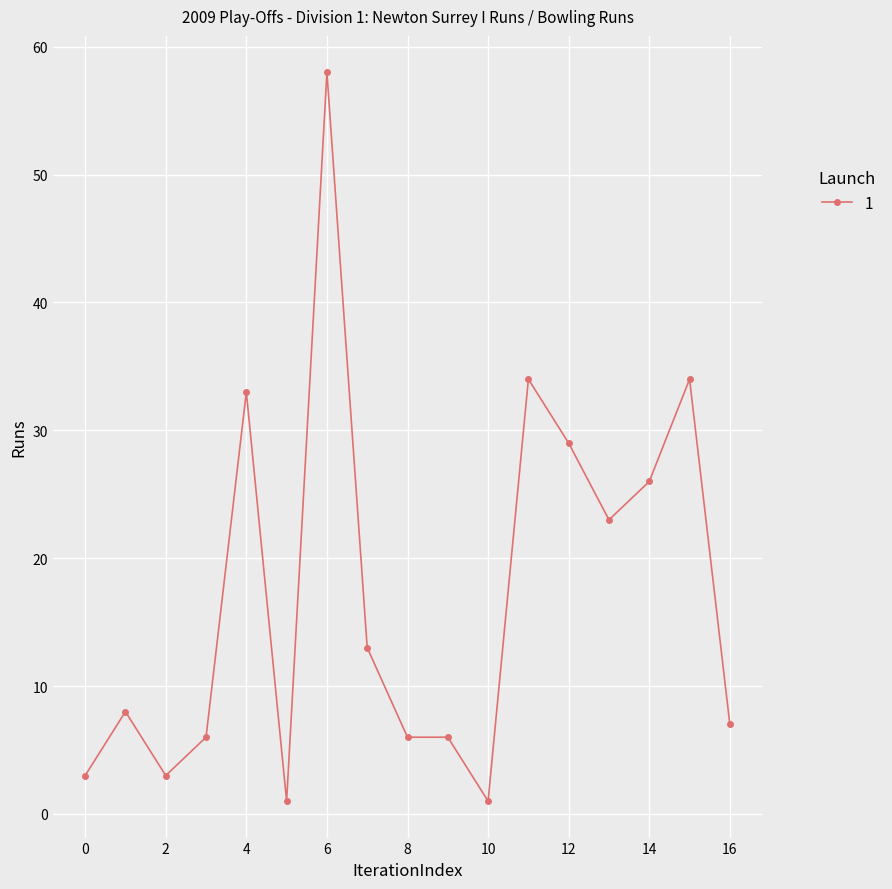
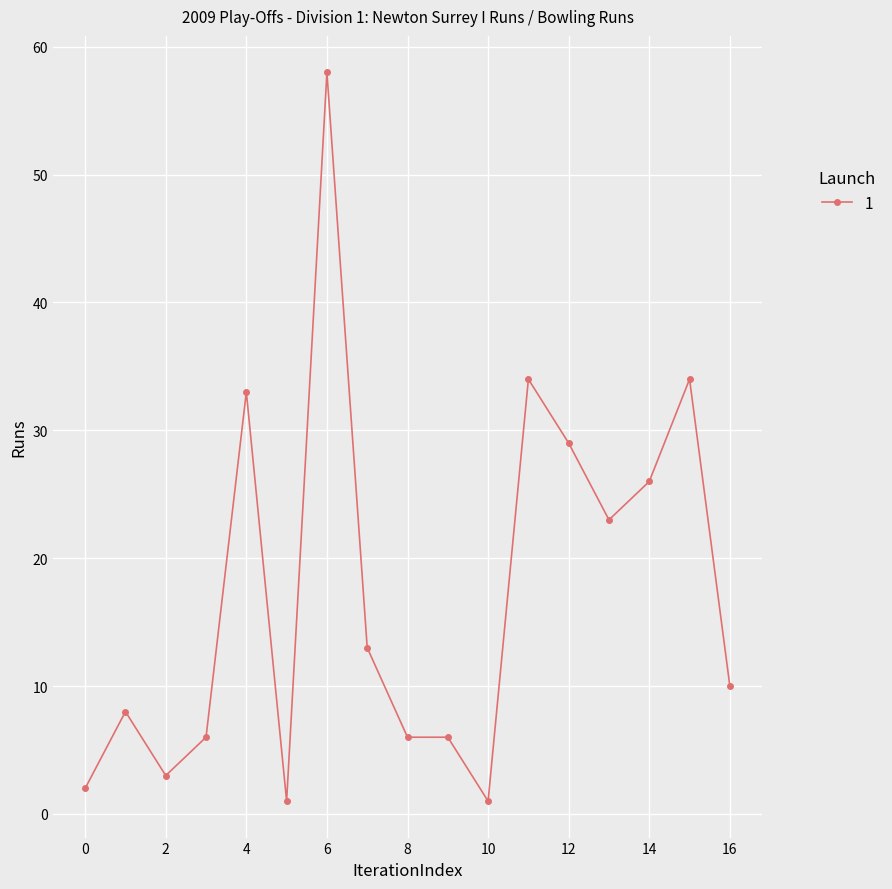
  {
-   "0": 3,
+   "0": 2,
    "2": 3,
    "4": 33,
    "6": 58,
    "8": 6,
    "10": 1,
    "12": 29,
    "14": 26,
-   "16": 7
+   "16": 10
  }
